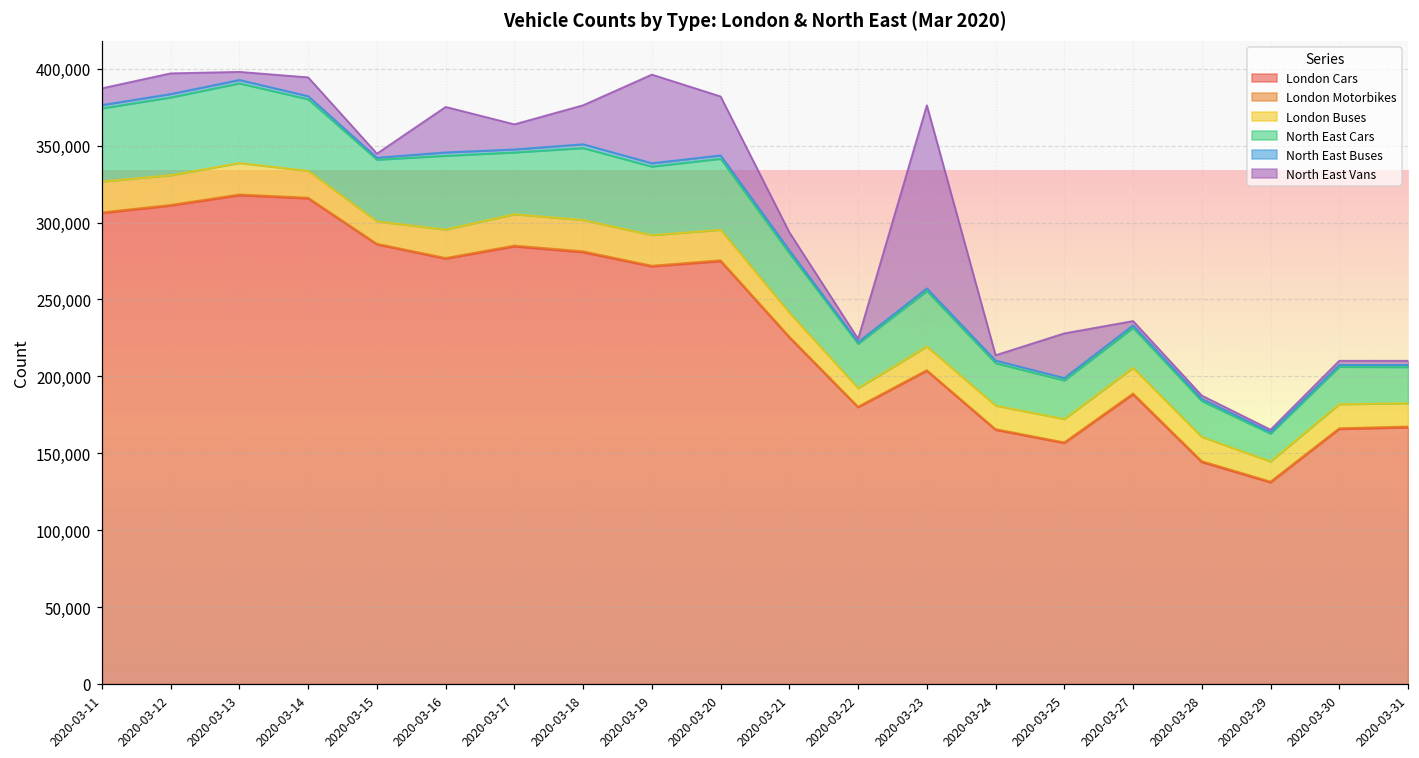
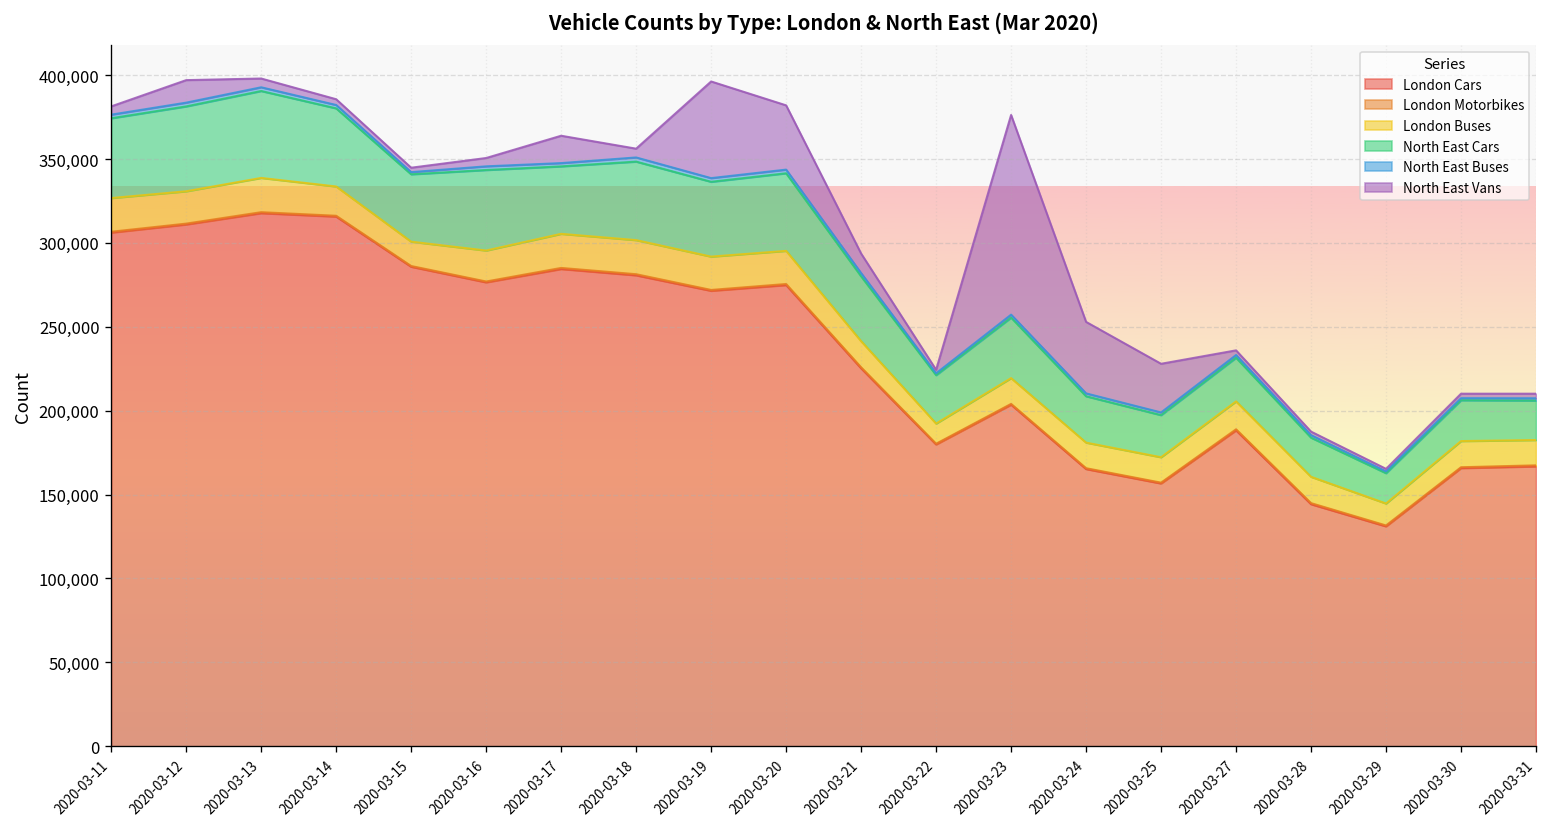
  {
    "North East Cars": {
      "2020-03-11": "48,000",
      "2020-03-12": "51,000",
      "2020-03-13": "52,000",
      "2020-03-14": "47,000",
      "2020-03-16": "48,000",
      "2020-03-17": "40,000",
      "2020-03-18": "47,000",
      "2020-03-19": "45,000",
      "2020-03-20": "46,000",
      "2020-03-21": "39,000"
    },
    "North East Buses": {
      "2020-03-11": "2,000",
      "2020-03-12": "2,000",
      "2020-03-13": "2,000",
      "2020-03-14": "2,000",
      "2020-03-16": "2,000",
      "2020-03-17": "2,000",
      "2020-03-18": "2,000",
      "2020-03-19": "2,000",
      "2020-03-20": "2,000",
      "2020-03-21": "2,000"
    },
    "North East Vans": {
-     "2020-03-11": "11,000",
+     "2020-03-11": "5,000",
      "2020-03-12": "13,000",
      "2020-03-13": "5,000",
-     "2020-03-14": "12,000",
+     "2020-03-14": "3,000",
      "2020-03-15": "3,000",
-     "2020-03-16": "30,000",
+     "2020-03-16": "5,000",
      "2020-03-17": "16,000",
-     "2020-03-18": "25,000",
+     "2020-03-18": "5,000",
      "2020-03-19": "58,000",
      "2020-03-20": "38,000",
      "2020-03-21": "12,000",
      "2020-03-22": "2,000",
      "2020-03-23": "119,000",
-     "2020-03-24": "3,000",
+     "2020-03-24": "43,000",
      "2020-03-25": "29,000",
      "2020-03-27": "3,000",
      "2020-03-28": "2,000",
      "2020-03-30": "3,000",
      "2020-03-31": "3,000"
    }
  }
